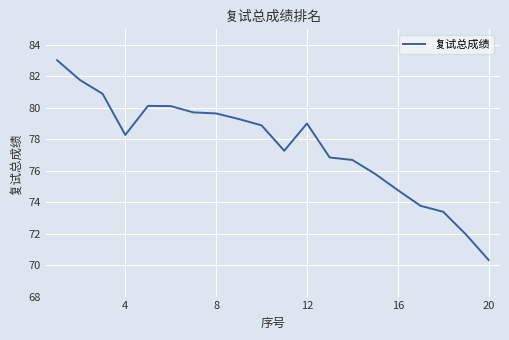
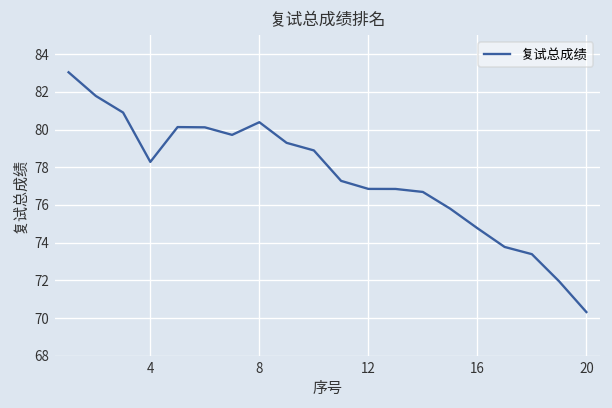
  {
    "4": 78.3,
-   "8": 79.6,
-   "12": 79.0,
+   "8": 80.4,
+   "12": 76.9,
    "16": 74.8,
    "20": 70.3
  }
